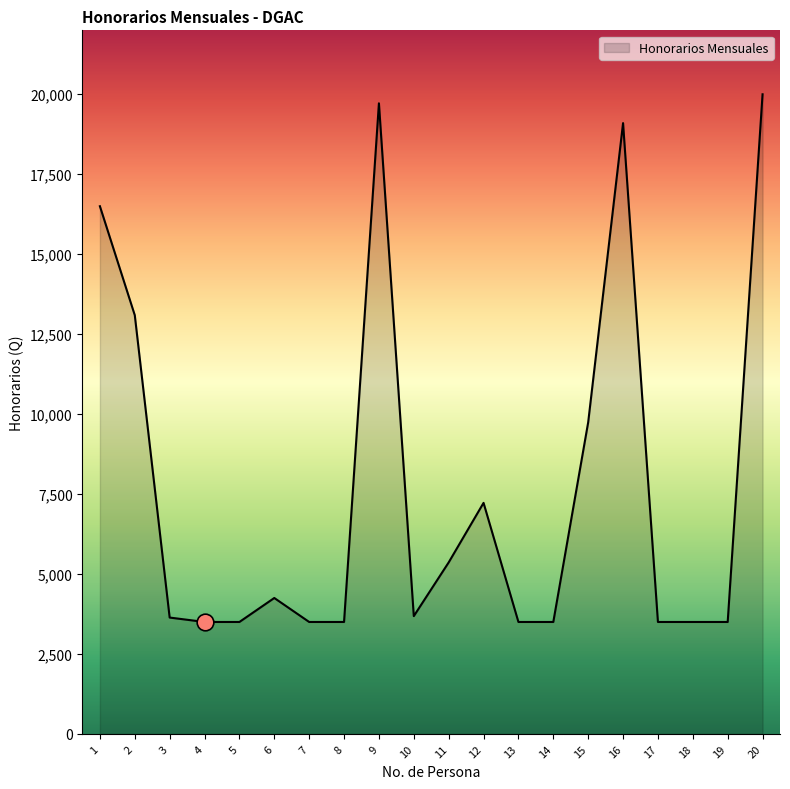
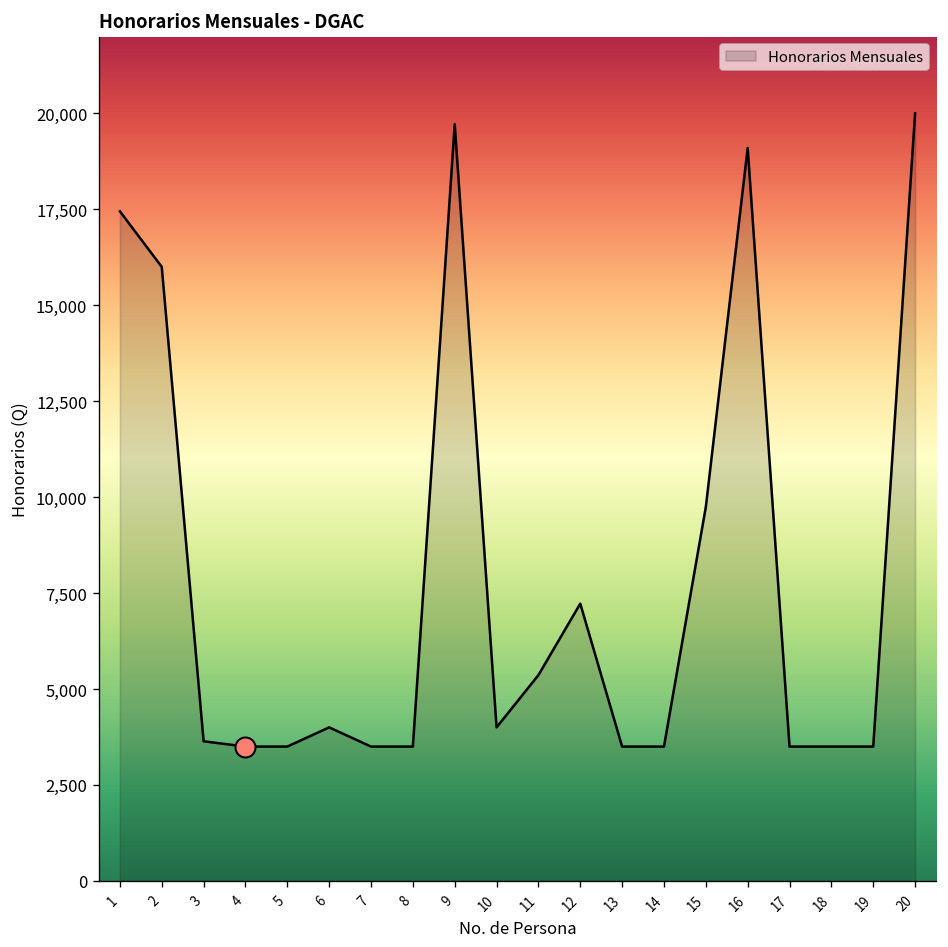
  {
    "Honorarios Mensuales": {
-     "1": "16,500",
-     "2": "13,100",
+     "1": "17,400",
+     "2": "16,000",
      "3": "3,600",
      "5": "3,500",
-     "6": "4,300",
+     "6": "4,000",
      "7": "3,500",
      "8": "3,500",
      "9": "19,700",
-     "10": "3,700",
+     "10": "4,000",
      "11": "5,400",
      "12": "7,200",
      "13": "3,500",
      "14": "3,500",
      "15": "9,700",
      "16": "19,100",
      "17": "3,500",
      "18": "3,500",
      "19": "3,500",
      "20": "20,000"
    }
  }
